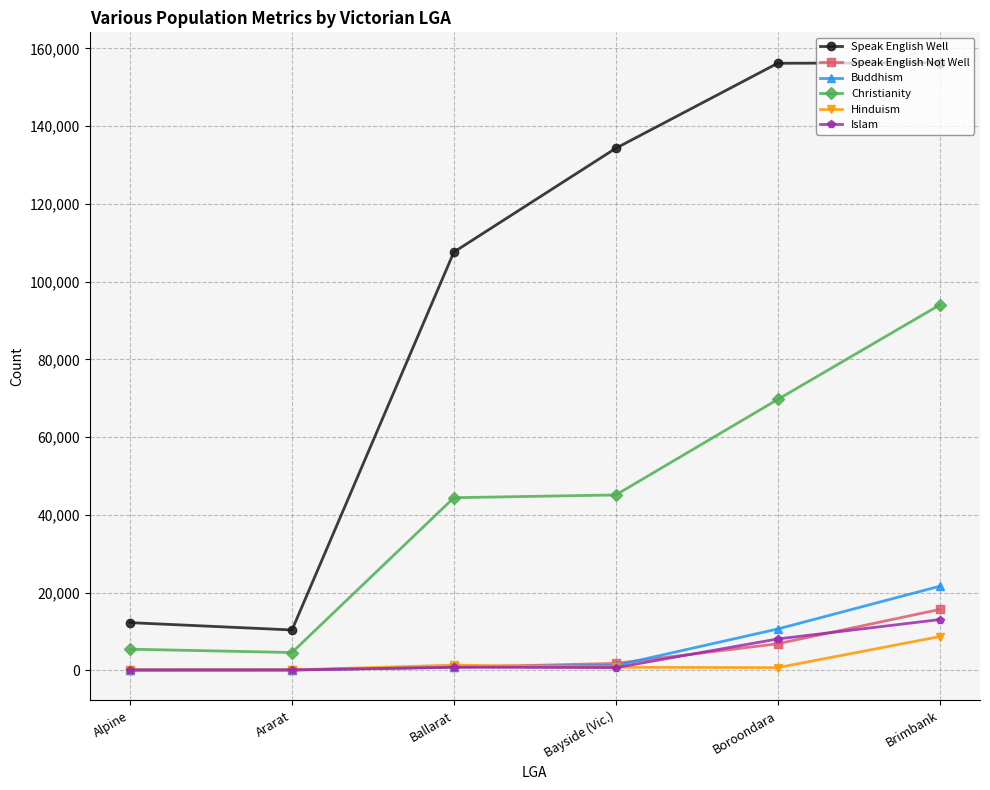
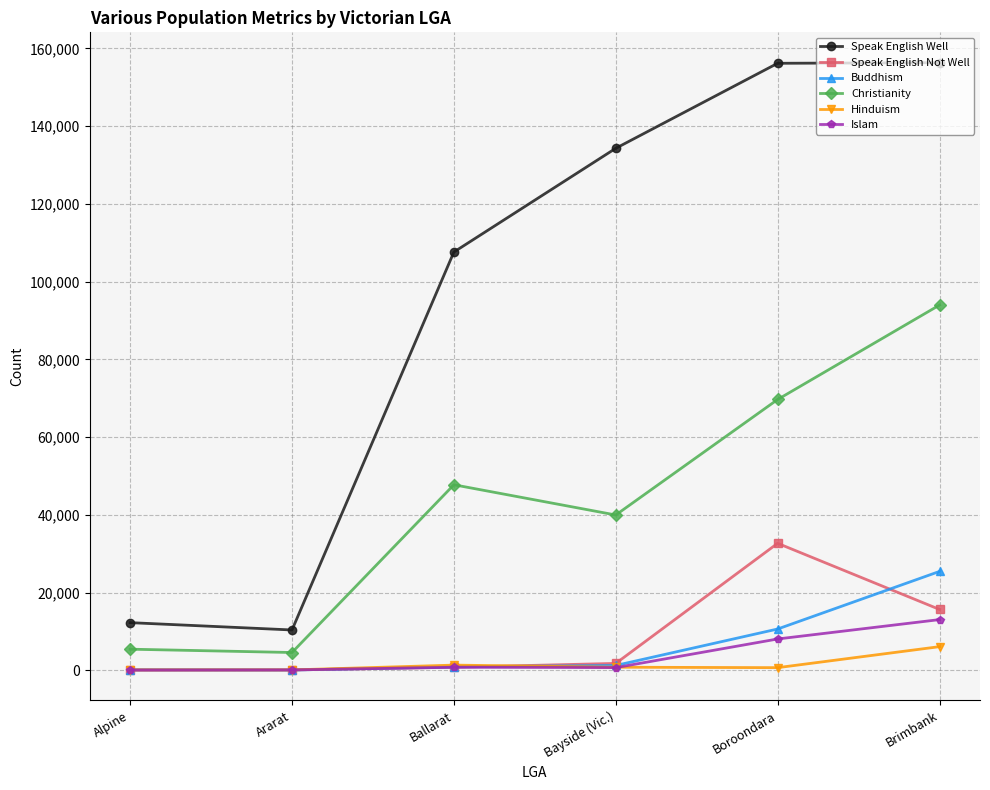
  {
    "Speak English Well": {
      "Alpine": "12,000",
      "Ararat": "10,000",
      "Ballarat": "108,000",
      "Bayside (Vic.)": "134,000",
      "Boroondara": "156,000"
    },
    "Speak English Not Well": {
-     "Boroondara": "7,000",
+     "Boroondara": "33,000",
      "Brimbank": "16,000"
    },
    "Buddhism": {
      "Boroondara": "11,000",
-     "Brimbank": "22,000"
+     "Brimbank": "25,000"
    },
    "Christianity": {
      "Alpine": "5,000",
      "Ararat": "5,000",
-     "Ballarat": "44,000",
-     "Bayside (Vic.)": "45,000",
+     "Ballarat": "48,000",
+     "Bayside (Vic.)": "40,000",
      "Boroondara": "70,000",
      "Brimbank": "94,000"
    },
    "Hinduism": {
      "Boroondara": "1,000",
-     "Brimbank": "9,000"
+     "Brimbank": "6,000"
    },
    "Islam": {
      "Boroondara": "8,000",
      "Brimbank": "13,000"
    }
  }
